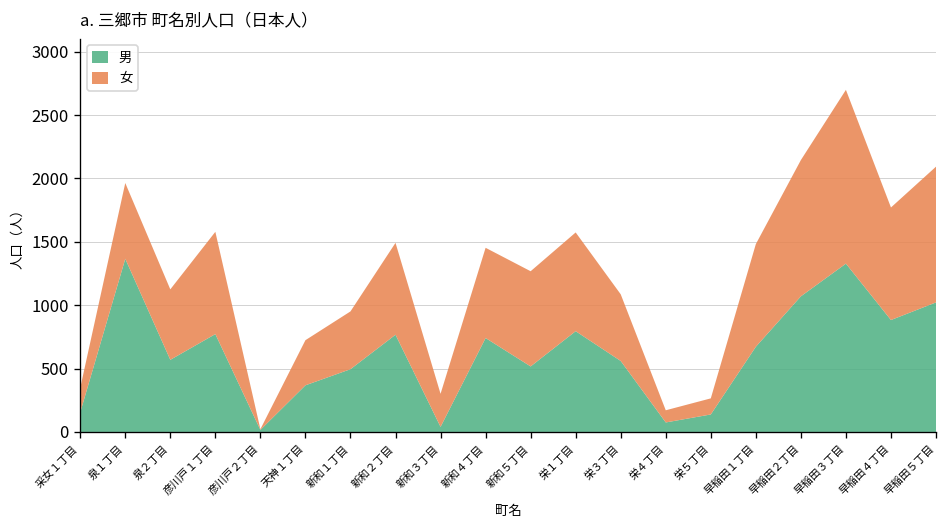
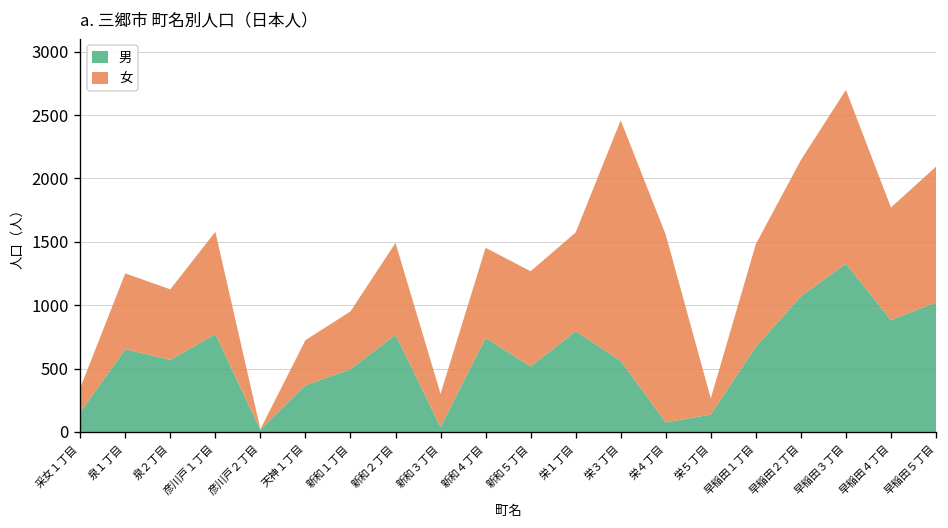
  {
    "男": {
      "采女１丁目": 150,
-     "泉１丁目": 1370,
+     "泉１丁目": 650,
      "泉２丁目": 570,
      "彦川戸１丁目": 770,
      "天神１丁目": 370,
      "新和１丁目": 500,
      "新和２丁目": 770,
      "新和３丁目": 40,
      "新和４丁目": 740,
      "新和５丁目": 520,
      "栄１丁目": 800,
      "栄３丁目": 560,
      "栄４丁目": 80,
      "栄５丁目": 140,
      "早稲田１丁目": 670,
      "早稲田２丁目": 1070,
      "早稲田３丁目": 1330,
      "早稲田４丁目": 880,
      "早稲田５丁目": 1020
    },
    "女": {
      "采女１丁目": 190,
      "泉１丁目": 600,
      "泉２丁目": 560,
      "彦川戸１丁目": 810,
      "天神１丁目": 360,
      "新和１丁目": 460,
      "新和２丁目": 730,
      "新和３丁目": 260,
      "新和４丁目": 710,
      "新和５丁目": 750,
      "栄１丁目": 780,
-     "栄３丁目": 530,
-     "栄４丁目": 100,
+     "栄３丁目": 1900,
+     "栄４丁目": 1480,
      "栄５丁目": 130,
      "早稲田１丁目": 810,
      "早稲田２丁目": 1080,
      "早稲田３丁目": 1370,
      "早稲田４丁目": 890,
      "早稲田５丁目": 1070
    }
  }
